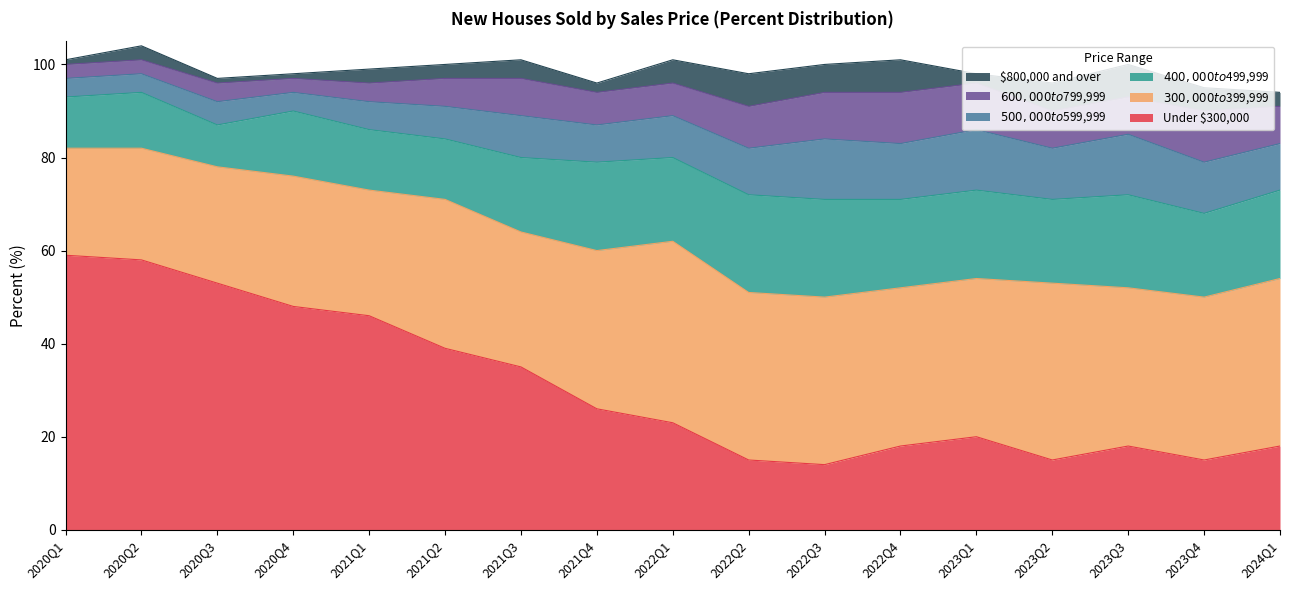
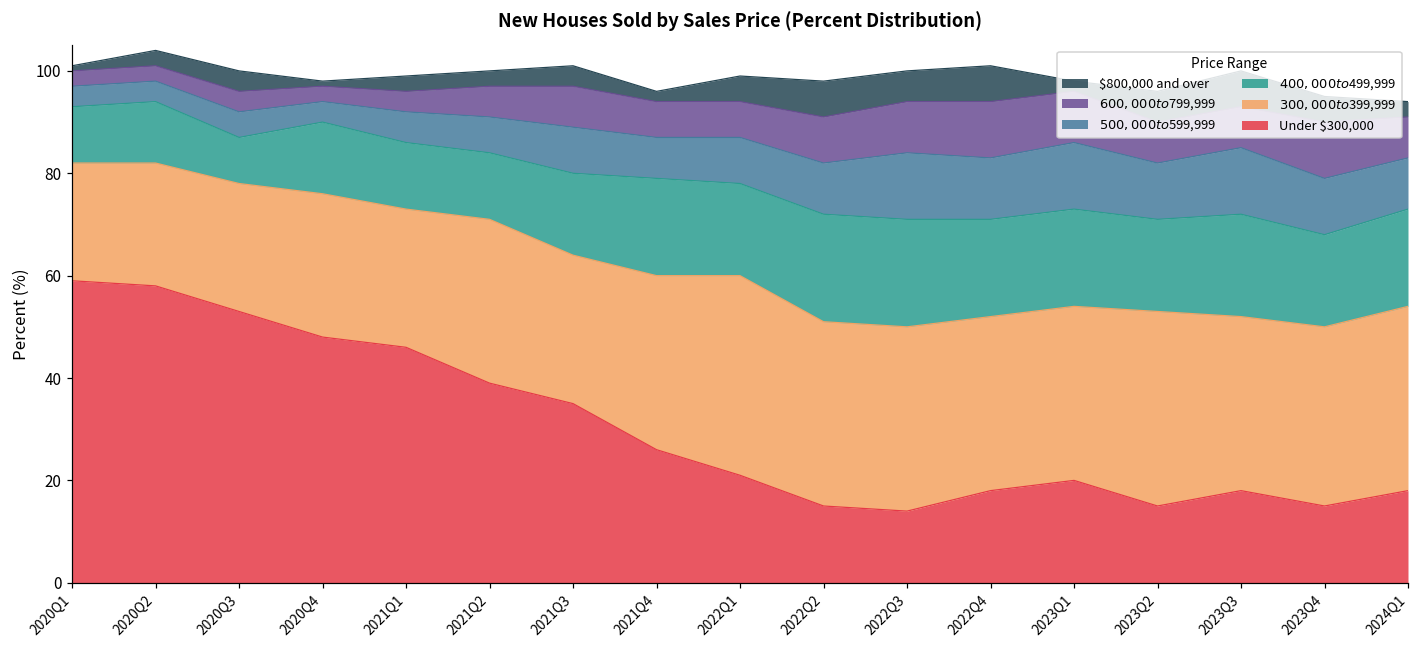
  {
    "Under $300,000": {
      "2020Q1": 59,
      "2020Q2": 58,
      "2020Q3": 53,
      "2020Q4": 48,
      "2021Q1": 46,
      "2021Q2": 39,
      "2021Q3": 35,
      "2021Q4": 26,
-     "2022Q1": 23,
+     "2022Q1": 21,
      "2022Q2": 15,
      "2022Q3": 14,
      "2022Q4": 18,
      "2023Q1": 20,
      "2023Q2": 15,
      "2023Q3": 18,
      "2023Q4": 15,
      "2024Q1": 18
    },
    "$800,000 and over": {
      "2020Q1": 1,
      "2020Q2": 3,
-     "2020Q3": 1,
+     "2020Q3": 4,
      "2020Q4": 1,
      "2021Q1": 3,
      "2021Q2": 3,
      "2021Q3": 4,
      "2021Q4": 2,
      "2022Q1": 5,
      "2022Q2": 7,
      "2022Q3": 6,
      "2022Q4": 7,
      "2024Q1": 3
    }
  }
